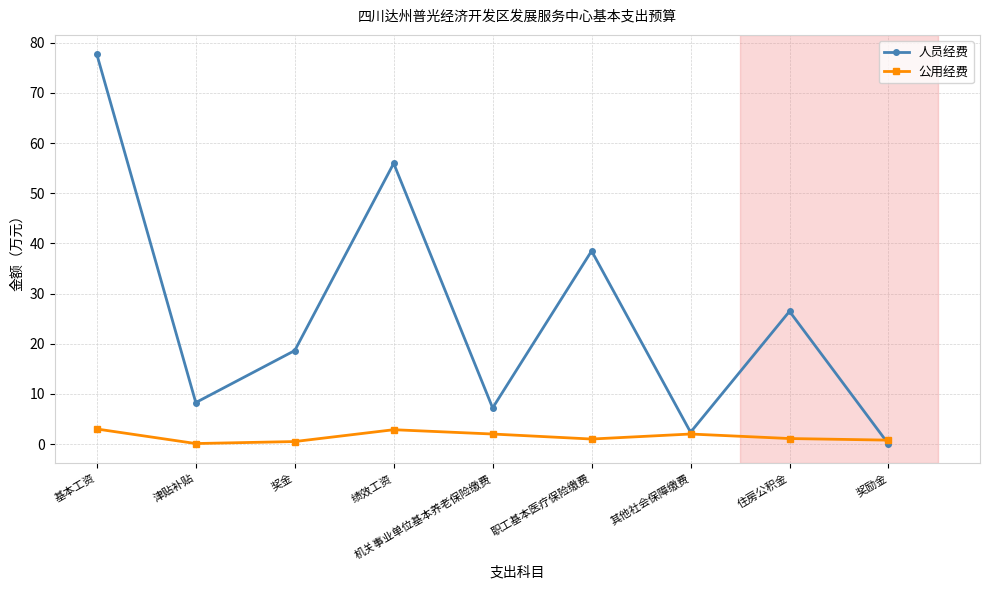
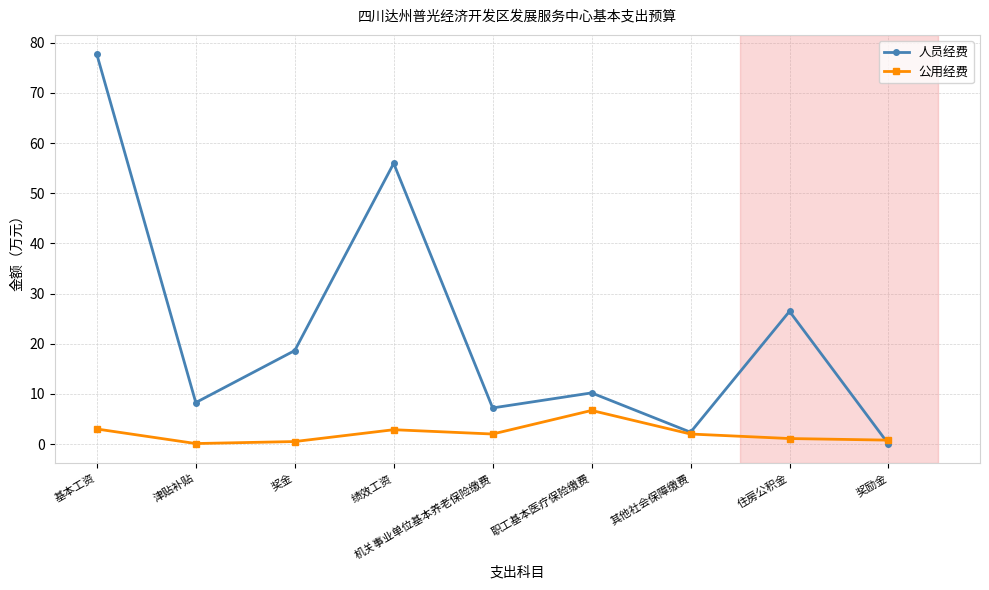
  {
    "人员经费": {
      "基本工资": 78,
      "津贴补贴": 8,
      "奖金": 19,
      "绩效工资": 56,
      "机关事业单位基本养老保险缴费": 7,
-     "职工基本医疗保险缴费": 39,
+     "职工基本医疗保险缴费": 10,
      "住房公积金": 26,
      "奖励金": 0
    },
    "公用经费": {
      "基本工资": 3,
      "津贴补贴": 0,
      "奖金": 1,
      "绩效工资": 3,
      "机关事业单位基本养老保险缴费": 2,
-     "职工基本医疗保险缴费": 1,
+     "职工基本医疗保险缴费": 7,
      "住房公积金": 1,
      "奖励金": 1
    }
  }
